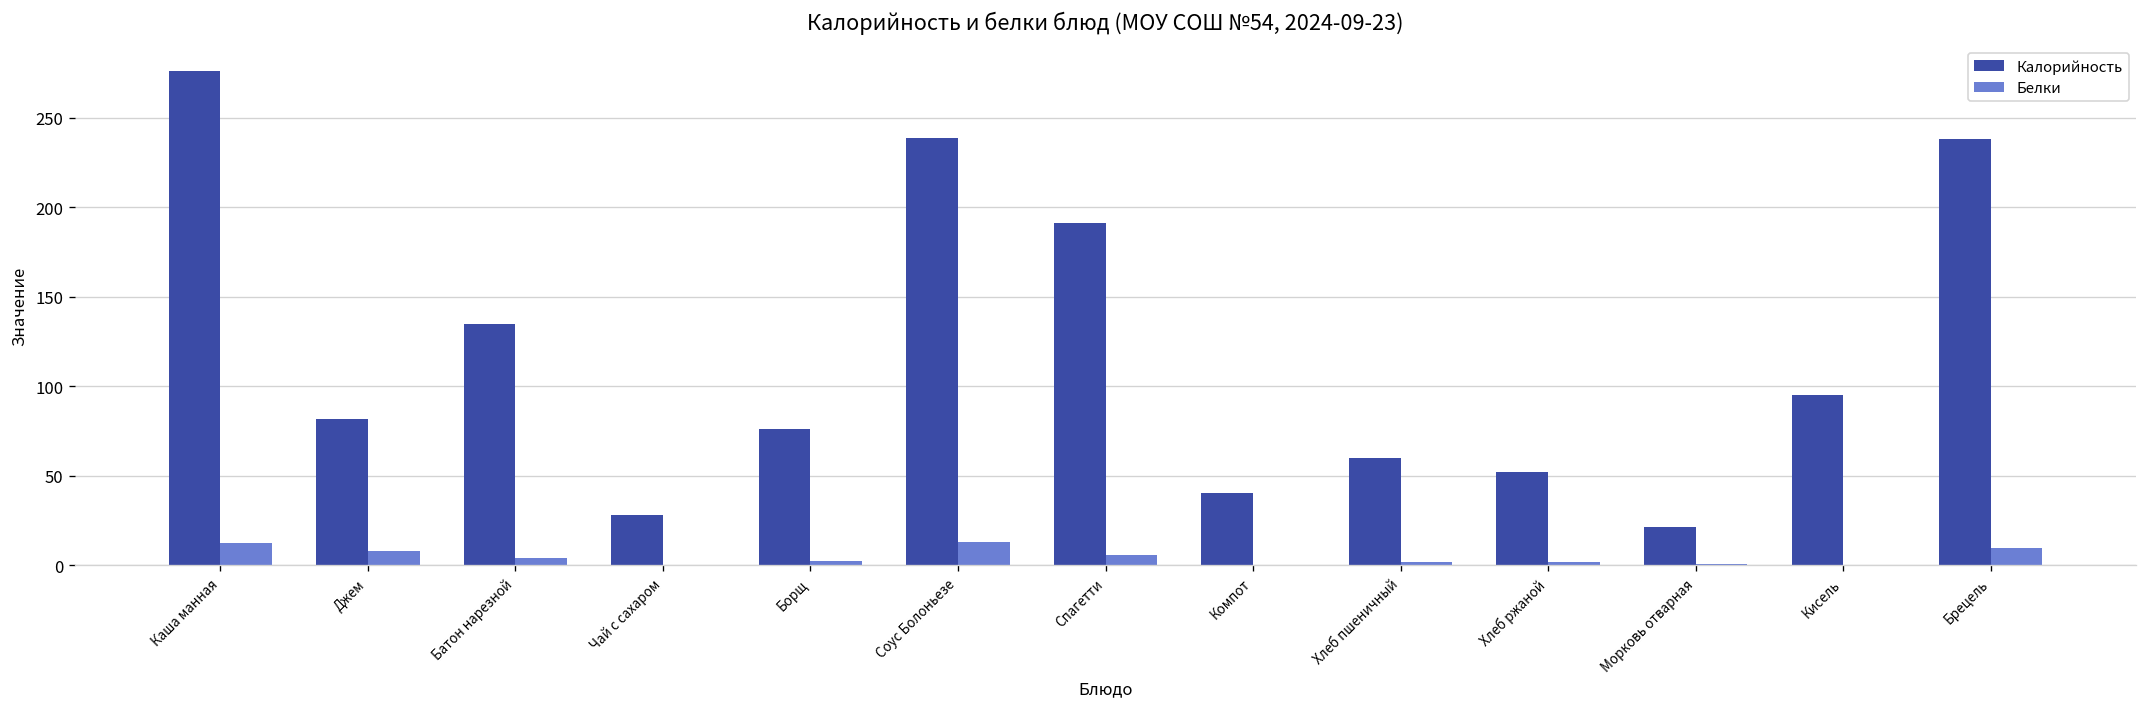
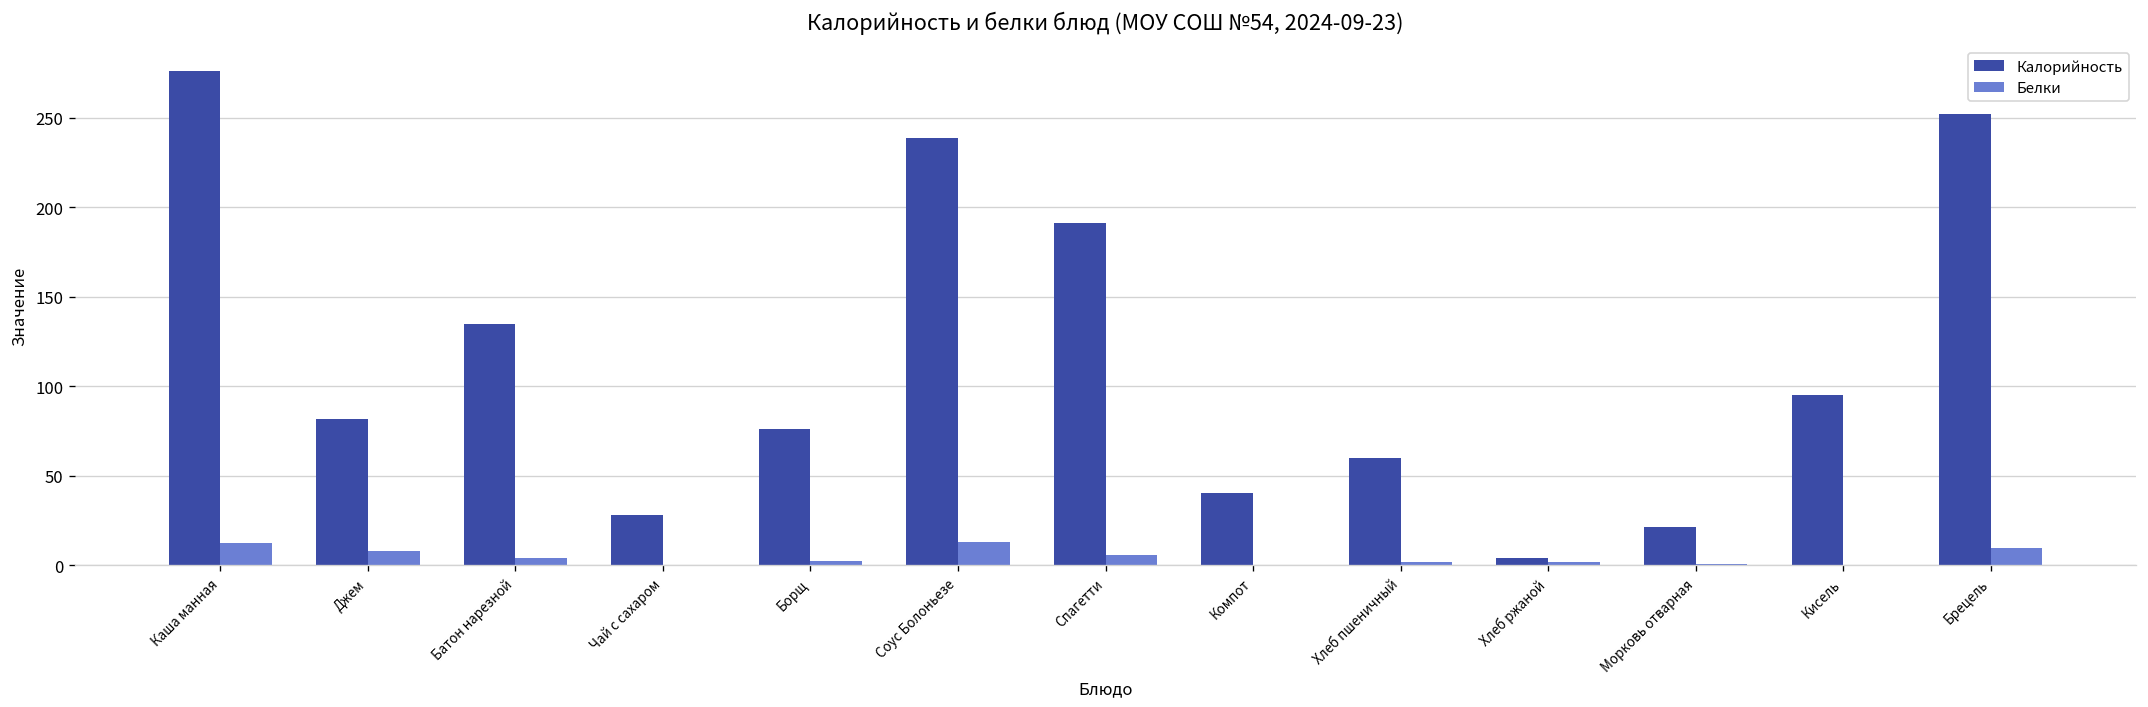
  {
    "Калорийность": {
      "Каша манная": 276,
      "Джем": 82,
      "Батон нарезной": 135,
      "Чай с сахаром": 28,
      "Борщ": 76,
      "Соус Болоньезе": 239,
      "Спагетти": 191,
      "Компот": 40,
      "Хлеб пшеничный": 60,
-     "Хлеб ржаной": 52,
+     "Хлеб ржаной": 4,
      "Морковь отварная": 21,
      "Кисель": 95,
-     "Брецель": 238
+     "Брецель": 252
    },
    "Белки": {
      "Каша манная": 12,
      "Джем": 8,
      "Батон нарезной": 4,
      "Борщ": 2,
      "Соус Болоньезе": 13,
      "Спагетти": 6,
      "Хлеб пшеничный": 2,
      "Хлеб ржаной": 2,
      "Кисель": 0,
      "Брецель": 10
    }
  }
